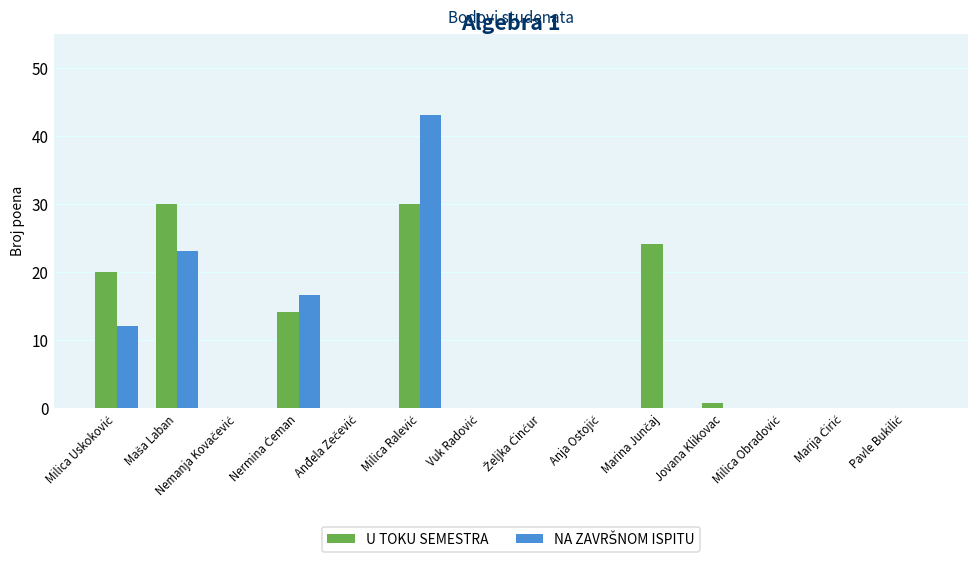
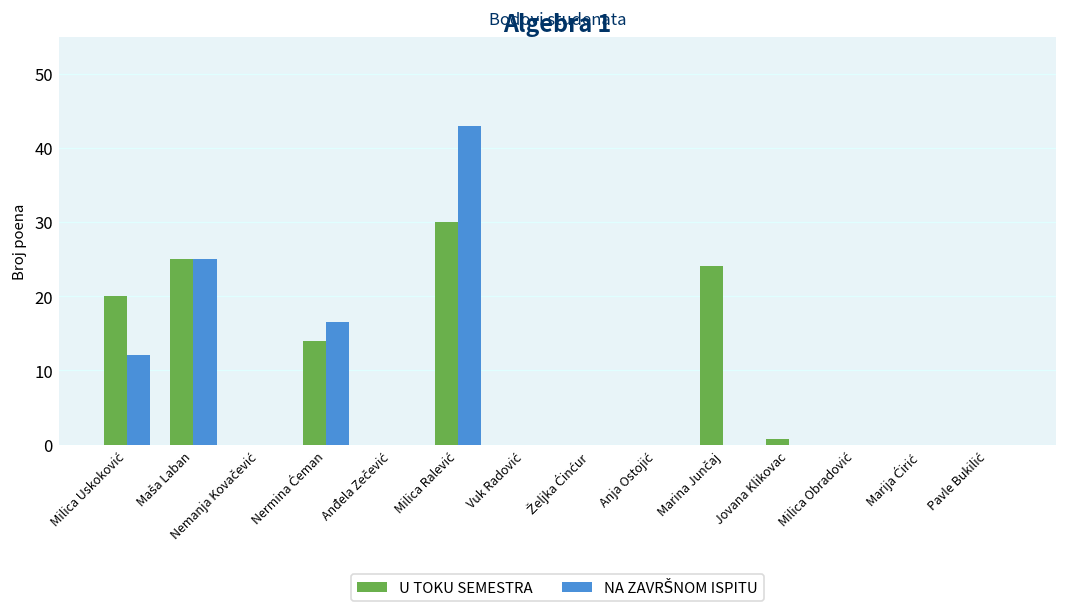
  {
    "U TOKU SEMESTRA": {
      "Milica Uskoković": 20,
-     "Maša Laban": 30,
+     "Maša Laban": 25,
      "Nemanja Kovačević": 0,
      "Nermina Ćeman": 14,
      "Anđela Zečević": 0,
      "Milica Ralević": 30,
      "Vuk Radović": 0,
      "Željka Ćinćur": 0,
      "Anja Ostojić": 0,
      "Marina Junčaj": 24,
      "Jovana Klikovac": 1,
      "Milica Obradović": 0,
      "Marija Ćirić": 0,
      "Pavle Bukilić": 0
    },
    "NA ZAVRŠNOM ISPITU": {
      "Milica Uskoković": 12,
-     "Maša Laban": 23,
+     "Maša Laban": 25,
      "Nemanja Kovačević": 0,
      "Nermina Ćeman": 17,
      "Anđela Zečević": 0,
      "Milica Ralević": 43,
      "Vuk Radović": 0,
      "Željka Ćinćur": 0,
      "Anja Ostojić": 0,
      "Marina Junčaj": 0,
      "Jovana Klikovac": 0,
      "Milica Obradović": 0,
      "Marija Ćirić": 0,
      "Pavle Bukilić": 0
    }
  }
